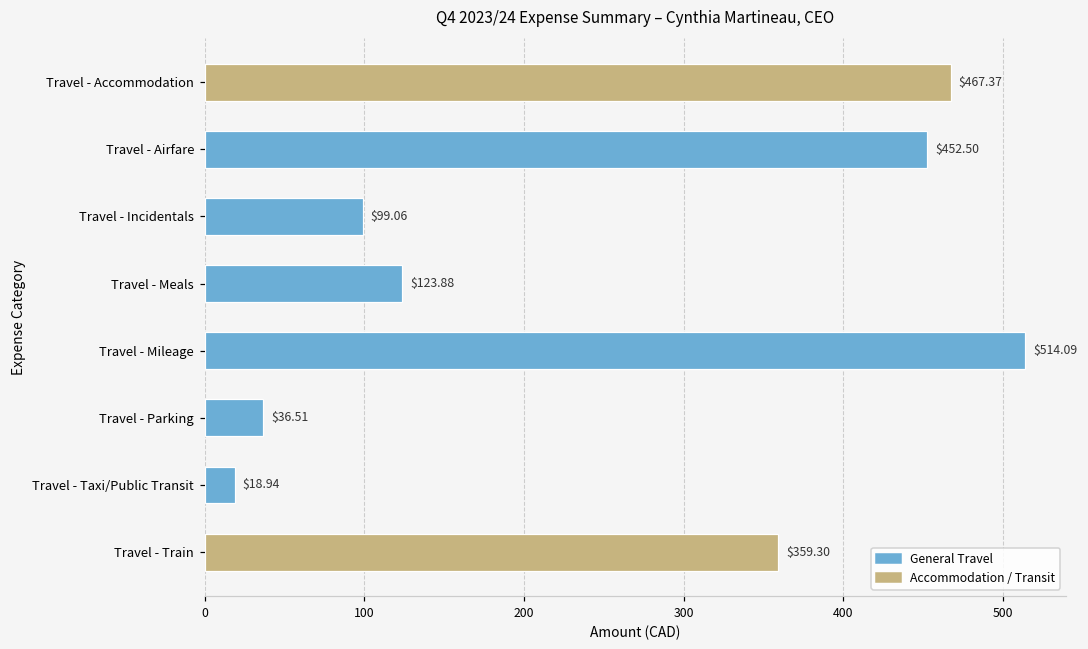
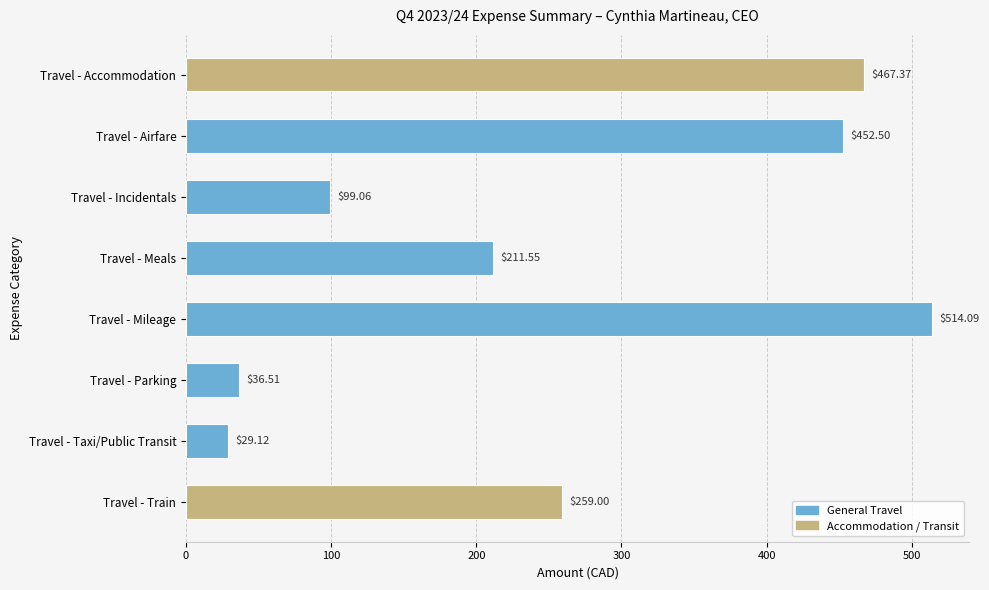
  {
    "Travel - Accommodation": "$467.37",
    "Travel - Airfare": "$452.50",
    "Travel - Incidentals": "$99.06",
-   "Travel - Meals": "$123.88",
+   "Travel - Meals": "$211.55",
    "Travel - Mileage": "$514.09",
    "Travel - Parking": "$36.51",
-   "Travel - Taxi/Public Transit": "$18.94",
-   "Travel - Train": "$359.30"
+   "Travel - Taxi/Public Transit": "$29.12",
+   "Travel - Train": "$259.00"
  }
